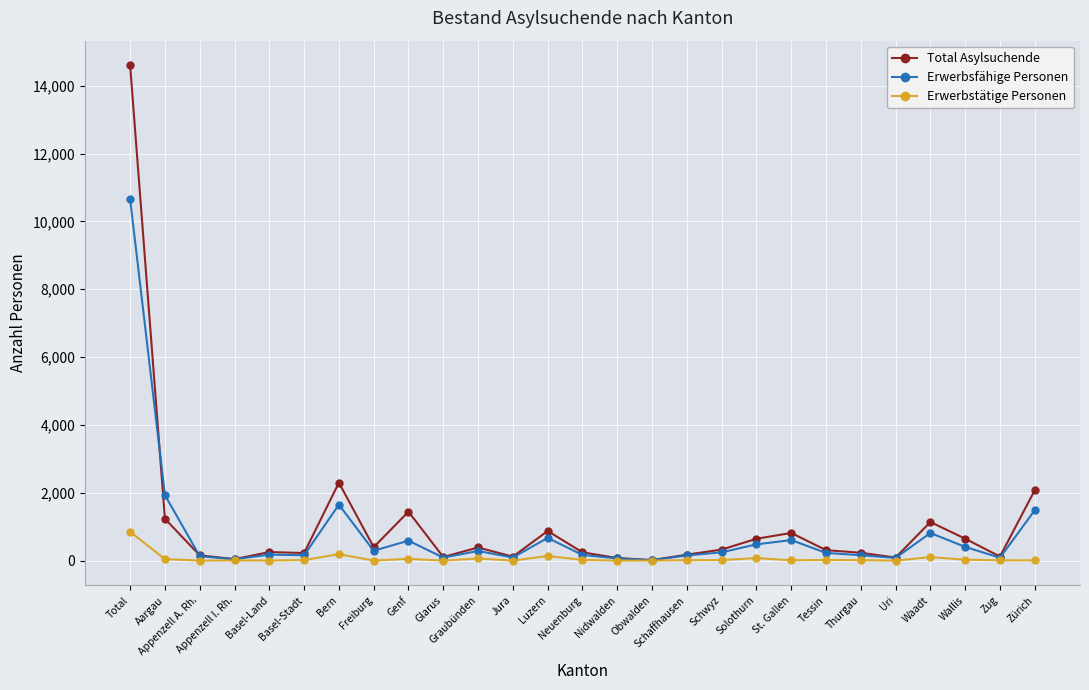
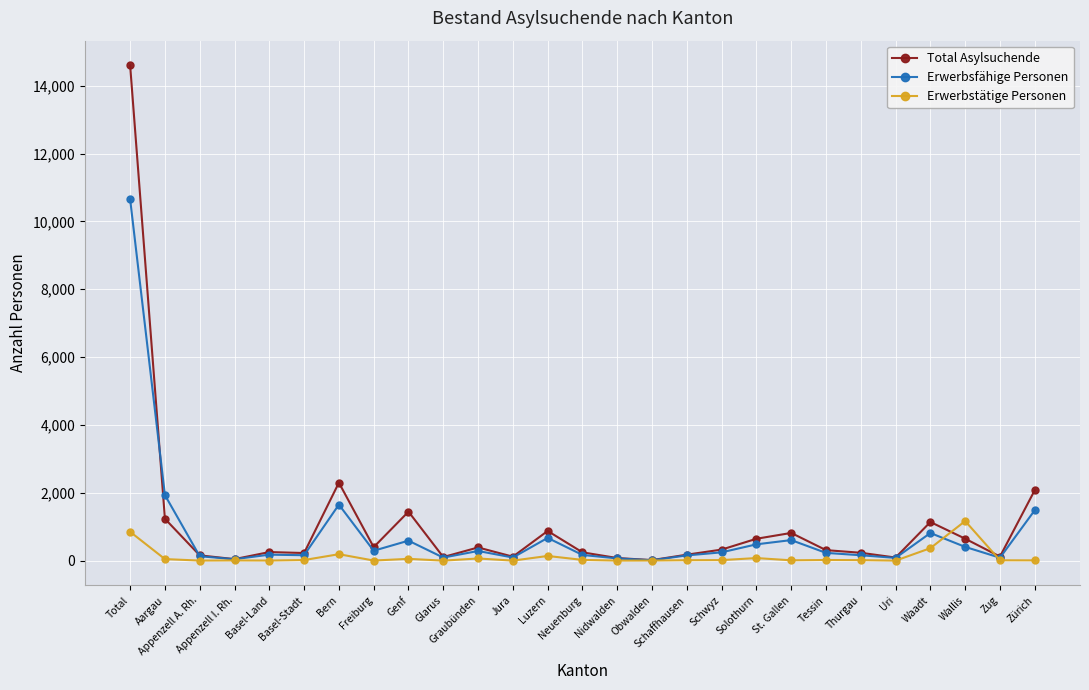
  {
    "Total Asylsuchende": {
      "Total": "14,600",
      "Aargau": "1,200",
      "Basel-Land": "300",
      "Bern": "2,300",
      "Freiburg": "400",
      "Genf": "1,400",
      "Graubünden": "400",
      "Luzern": "900",
      "Neuenburg": "200",
      "Schwyz": "300",
      "Solothurn": "600",
      "St. Gallen": "800",
      "Tessin": "300",
      "Waadt": "1,100",
      "Wallis": "600",
      "Zürich": "2,100"
    },
    "Erwerbsfähige Personen": {
      "Total": "10,700",
      "Aargau": "1,900",
      "Basel-Land": "200",
      "Bern": "1,700",
      "Freiburg": "300",
      "Genf": "600",
      "Graubünden": "300",
      "Luzern": "700",
      "Neuenburg": "200",
      "Schwyz": "200",
      "Solothurn": "500",
      "St. Gallen": "600",
      "Tessin": "200",
      "Waadt": "800",
      "Wallis": "400",
      "Zürich": "1,500"
    },
    "Erwerbstätige Personen": {
      "Total": "900",
      "Aargau": "0",
      "Appenzell A. Rh.": "0",
      "Basel-Land": "0",
      "Basel-Stadt": "0",
      "Bern": "200",
      "Freiburg": "0",
      "Genf": "100",
      "Glarus": "0",
      "Graubünden": "100",
      "Jura": "0",
      "Luzern": "100",
      "Neuenburg": "0",
      "Schaffhausen": "0",
      "Schwyz": "0",
      "Solothurn": "100",
      "St. Gallen": "0",
      "Tessin": "0",
      "Thurgau": "0",
      "Uri": "0",
-     "Waadt": "100",
-     "Wallis": "0",
+     "Waadt": "400",
+     "Wallis": "1,200",
      "Zug": "0",
      "Zürich": "0"
    }
  }
